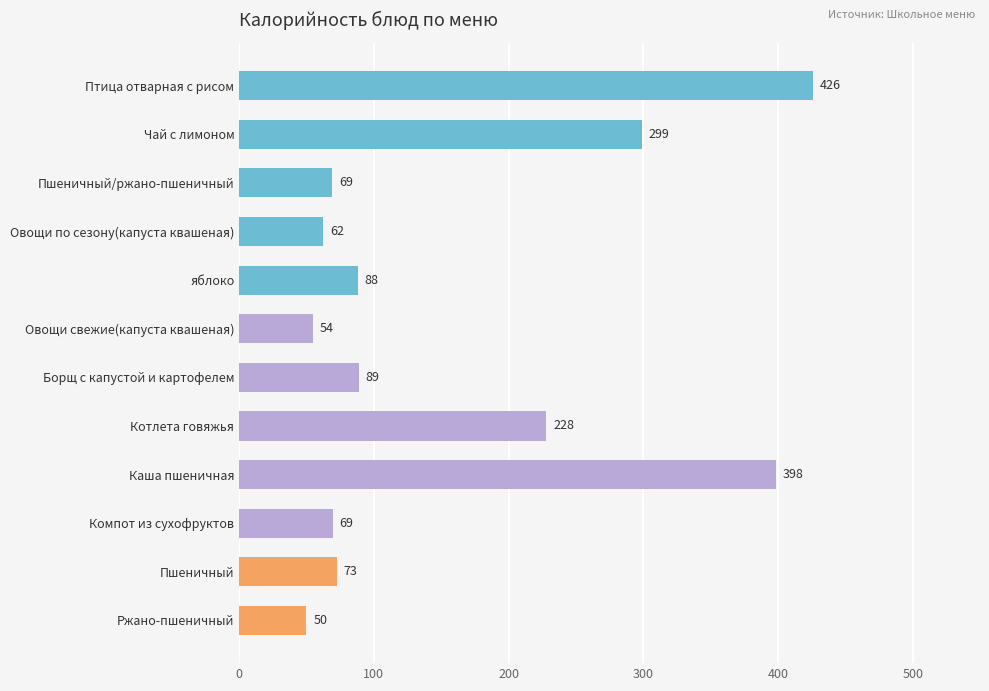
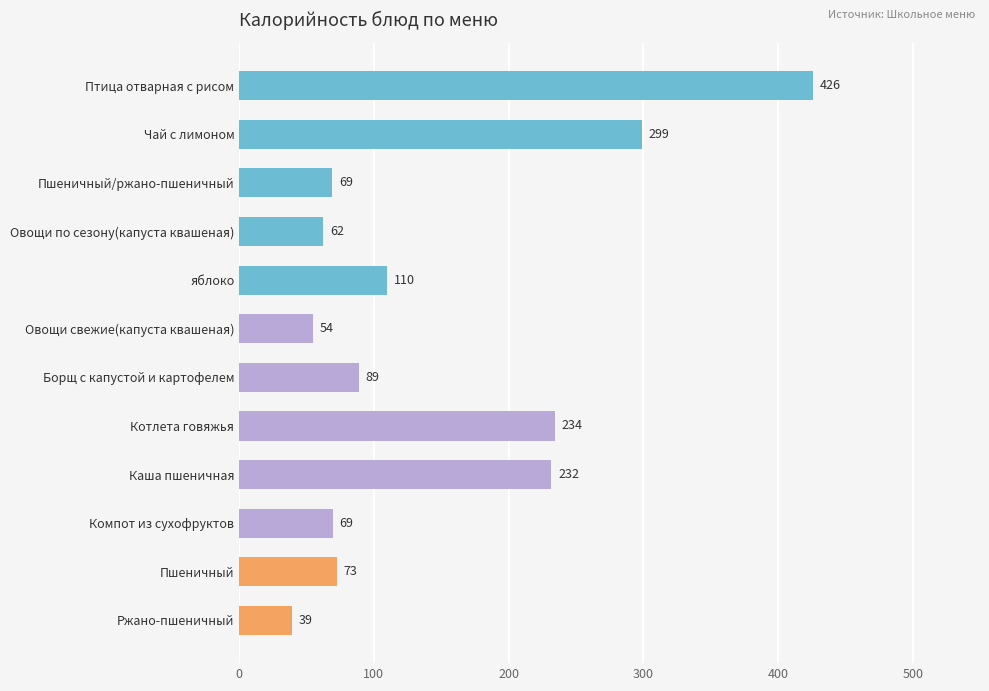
  {
    "Птица отварная с рисом": 426,
    "Чай с лимоном": 299,
    "Пшеничный/ржано-пшеничный": 69,
    "Овощи по сезону(капуста квашеная)": 62,
-   "яблоко": 88,
+   "яблоко": 110,
    "Овощи свежие(капуста квашеная)": 54,
    "Борщ с капустой и картофелем": 89,
-   "Котлета говяжья": 228,
-   "Каша пшеничная": 398,
+   "Котлета говяжья": 234,
+   "Каша пшеничная": 232,
    "Компот из сухофруктов": 69,
    "Пшеничный": 73,
-   "Ржано-пшеничный": 50
+   "Ржано-пшеничный": 39
  }
